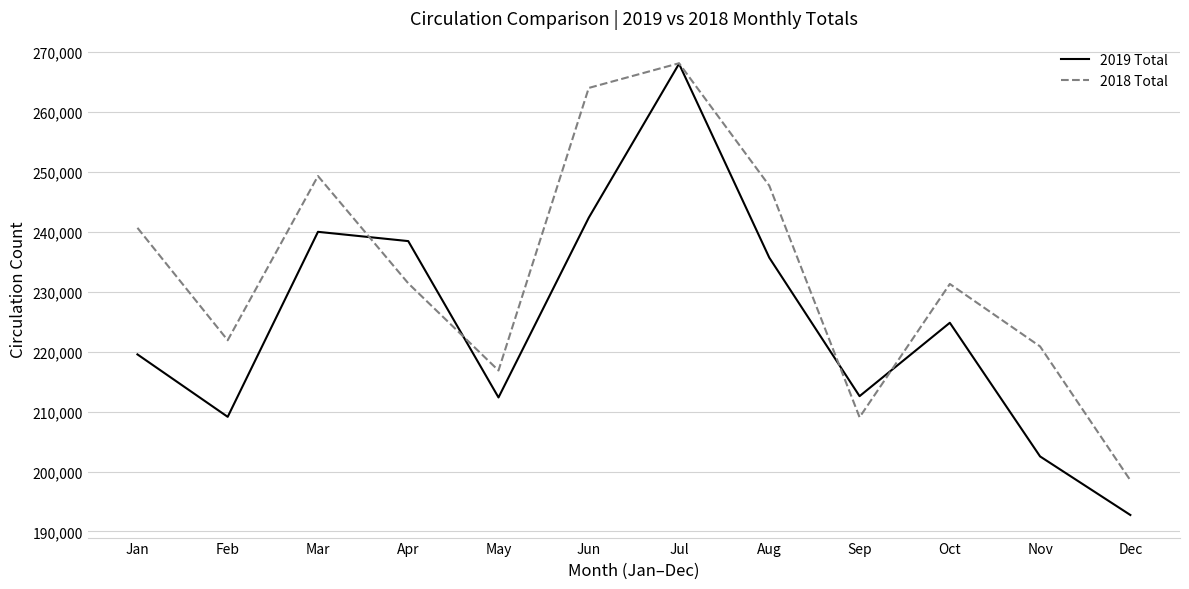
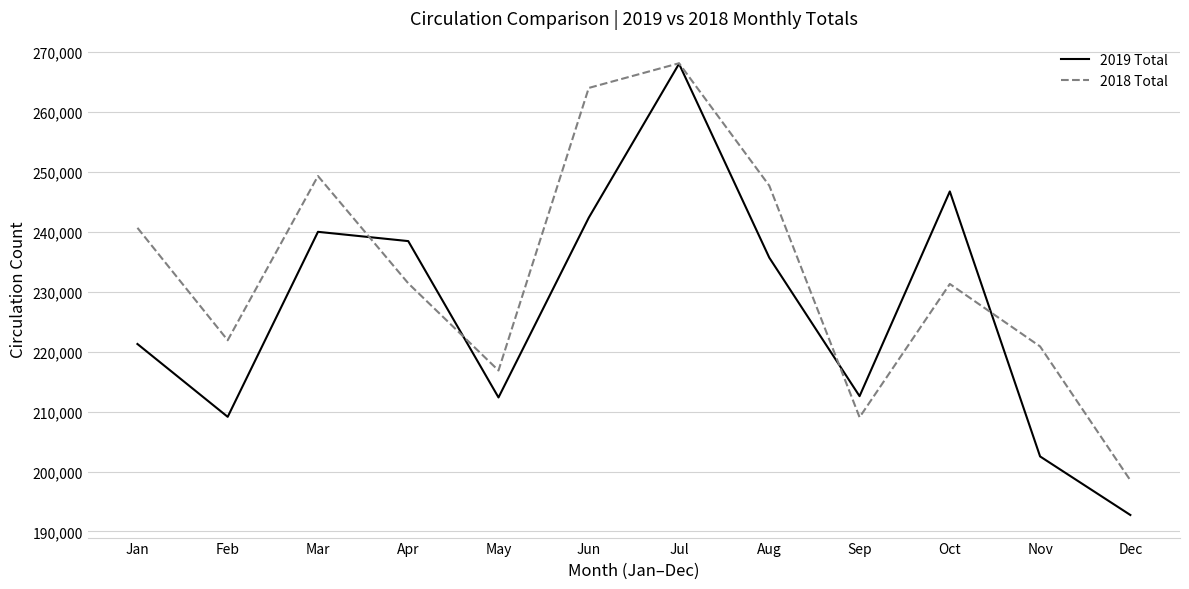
  {
    "2019 Total": {
-     "Jan": "220,000",
+     "Jan": "221,000",
      "Feb": "209,000",
      "Mar": "240,000",
      "Apr": "238,000",
      "May": "212,000",
      "Jun": "242,000",
      "Aug": "236,000",
      "Sep": "213,000",
-     "Oct": "225,000",
+     "Oct": "247,000",
      "Nov": "203,000",
      "Dec": "193,000"
    },
    "2018 Total": {
      "Jan": "241,000",
      "Feb": "222,000",
      "Mar": "249,000",
      "Apr": "231,000",
      "May": "217,000",
      "Jun": "264,000",
      "Aug": "248,000",
      "Sep": "209,000",
      "Oct": "231,000",
      "Nov": "221,000",
      "Dec": "199,000"
    }
  }
